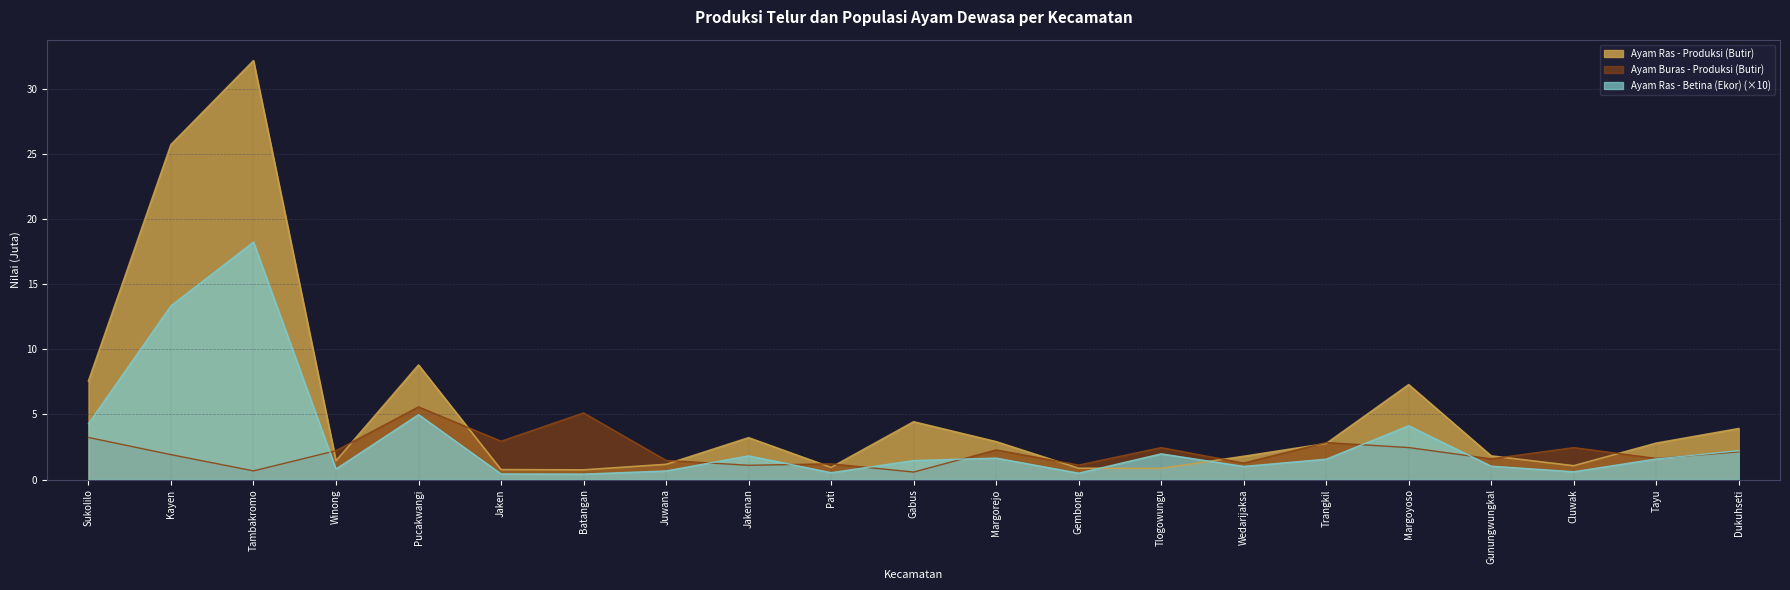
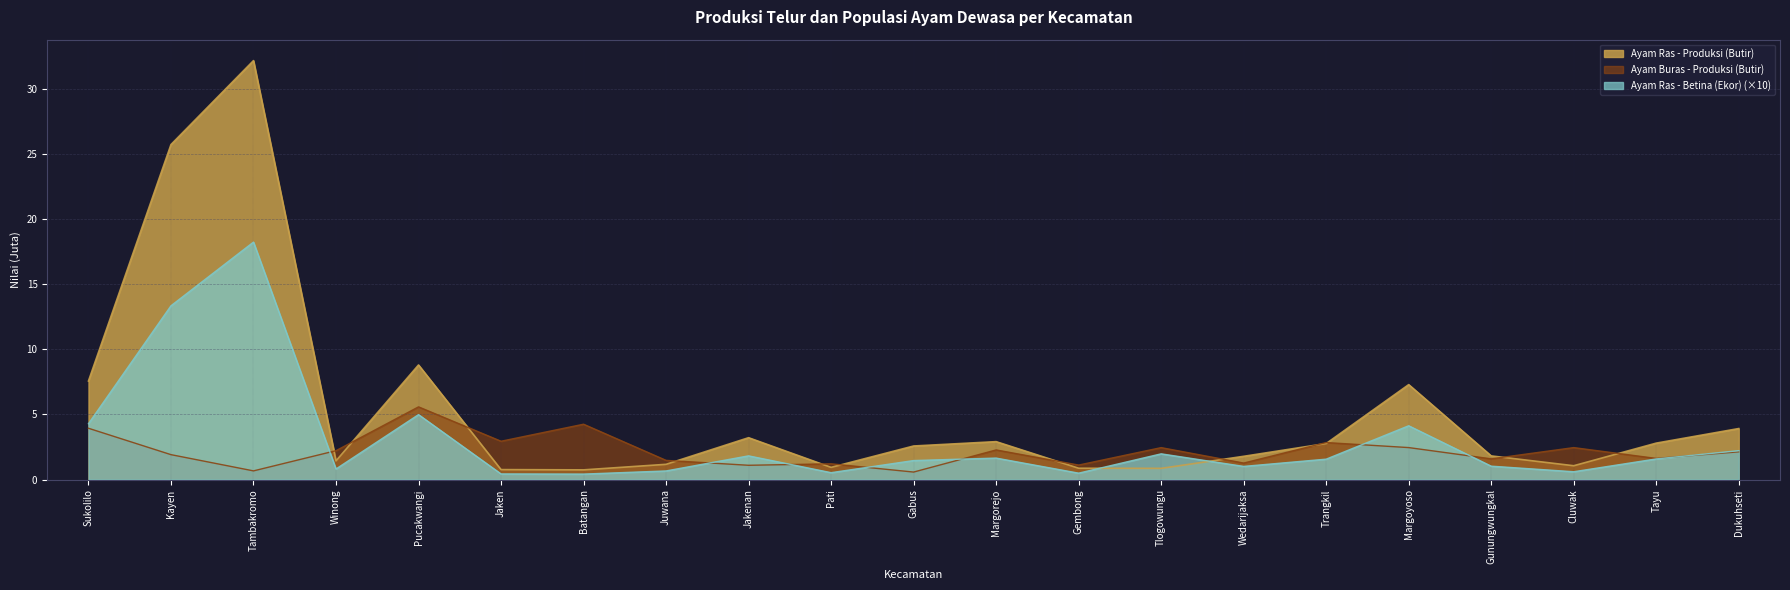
  {
    "Ayam Ras - Produksi (Butir)": {
      "Sukolilo": 7.6,
      "Kayen": 25.7,
      "Tambakromo": 32.2,
      "Winong": 1.4,
      "Pucakwangi": 8.8,
      "Jaken": 0.8,
      "Batangan": 0.7,
      "Juwana": 1.2,
      "Jakenan": 3.2,
      "Pati": 0.9,
-     "Gabus": 4.4,
+     "Gabus": 2.6,
      "Margorejo": 2.9,
      "Gembong": 0.9,
      "Tlogowungu": 0.9,
      "Wedarijaksa": 1.8,
      "Margoyoso": 7.3,
      "Gunungwungkal": 1.8,
      "Cluwak": 1.1,
      "Tayu": 2.8,
      "Dukuhseti": 3.9
    },
    "Ayam Buras - Produksi (Butir)": {
-     "Sukolilo": 3.2,
+     "Sukolilo": 3.9,
      "Kayen": 1.9,
      "Tambakromo": 0.7,
      "Winong": 2.2,
      "Pucakwangi": 5.6,
      "Jaken": 2.9,
-     "Batangan": 5.1,
+     "Batangan": 4.3,
      "Juwana": 1.5,
      "Jakenan": 1.1,
      "Pati": 1.2,
      "Gabus": 0.6,
      "Margorejo": 2.3,
      "Gembong": 1.1,
      "Tlogowungu": 2.5,
      "Wedarijaksa": 1.3,
      "Margoyoso": 2.5,
      "Gunungwungkal": 1.6,
      "Cluwak": 2.5
    },
    "Ayam Ras - Betina (Ekor) (×10)": {
      "Sukolilo": 4.3,
      "Kayen": 13.3,
      "Tambakromo": 18.2,
      "Winong": 0.8,
      "Pucakwangi": 5.0,
      "Jaken": 0.4,
      "Batangan": 0.4,
      "Juwana": 0.7,
      "Jakenan": 1.8,
      "Pati": 0.5,
      "Gabus": 1.5,
      "Margorejo": 1.7,
      "Gembong": 0.5,
      "Tlogowungu": 2.0,
      "Wedarijaksa": 1.0,
      "Trangkil": 1.6,
      "Margoyoso": 4.1,
      "Gunungwungkal": 1.0,
      "Cluwak": 0.6
    }
  }
